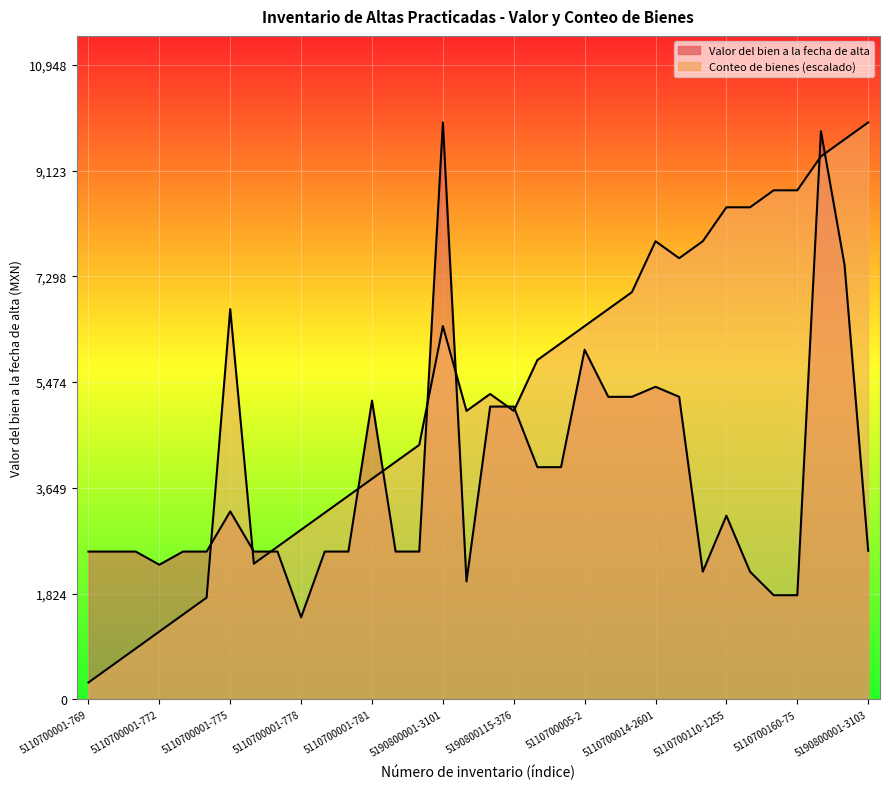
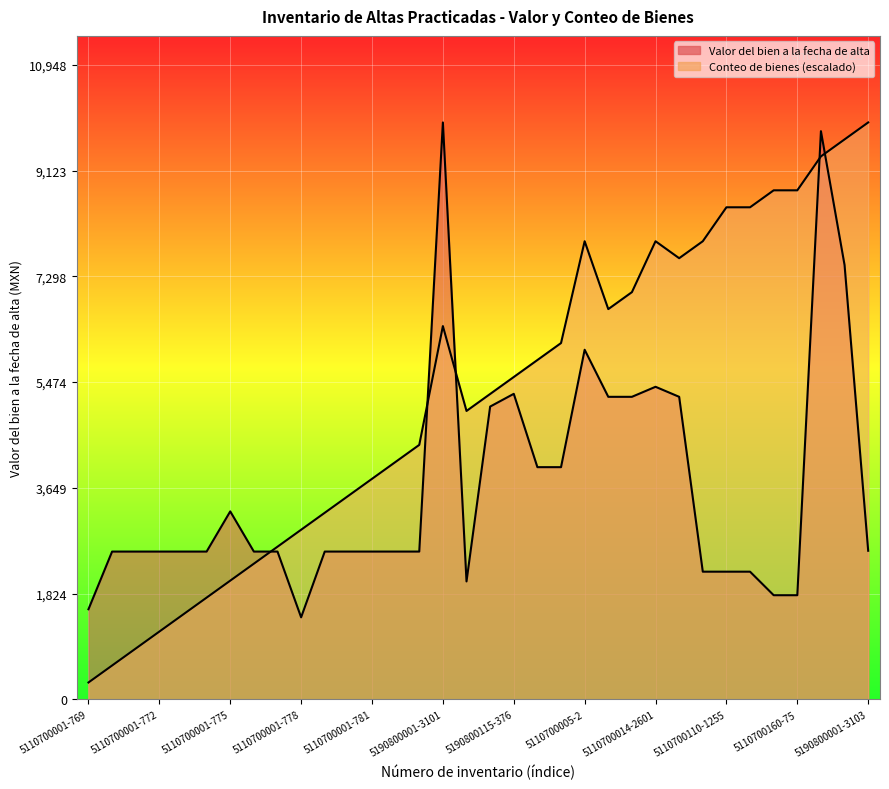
  {
    "Valor del bien a la fecha de alta": {
-     "5110700001-769": "2,600",
-     "5110700001-772": "2,300",
+     "5110700001-769": "1,600",
+     "5110700001-772": "2,600",
      "5110700001-775": "3,200",
      "5110700001-778": "1,400",
-     "5110700001-781": "5,200",
+     "5110700001-781": "2,600",
      "5190800001-3101": "10,000",
-     "5190800115-376": "5,100",
+     "5190800115-376": "5,300",
      "5110700005-2": "6,000",
      "5110700014-2601": "5,400",
-     "5110700110-1255": "3,200",
+     "5110700110-1255": "2,200",
      "5110700160-75": "1,800",
      "5190800001-3103": "2,600"
    },
    "Conteo de bienes (escalado)": {
      "5110700001-769": "300",
      "5110700001-772": "1,200",
-     "5110700001-775": "6,700",
+     "5110700001-775": "2,000",
      "5110700001-778": "2,900",
      "5110700001-781": "3,800",
      "5190800001-3101": "6,400",
-     "5190800115-376": "5,000",
-     "5110700005-2": "6,400",
+     "5190800115-376": "5,600",
+     "5110700005-2": "7,900",
      "5110700014-2601": "7,900",
      "5110700110-1255": "8,500",
      "5110700160-75": "8,800",
      "5190800001-3103": "10,000"
    }
  }
